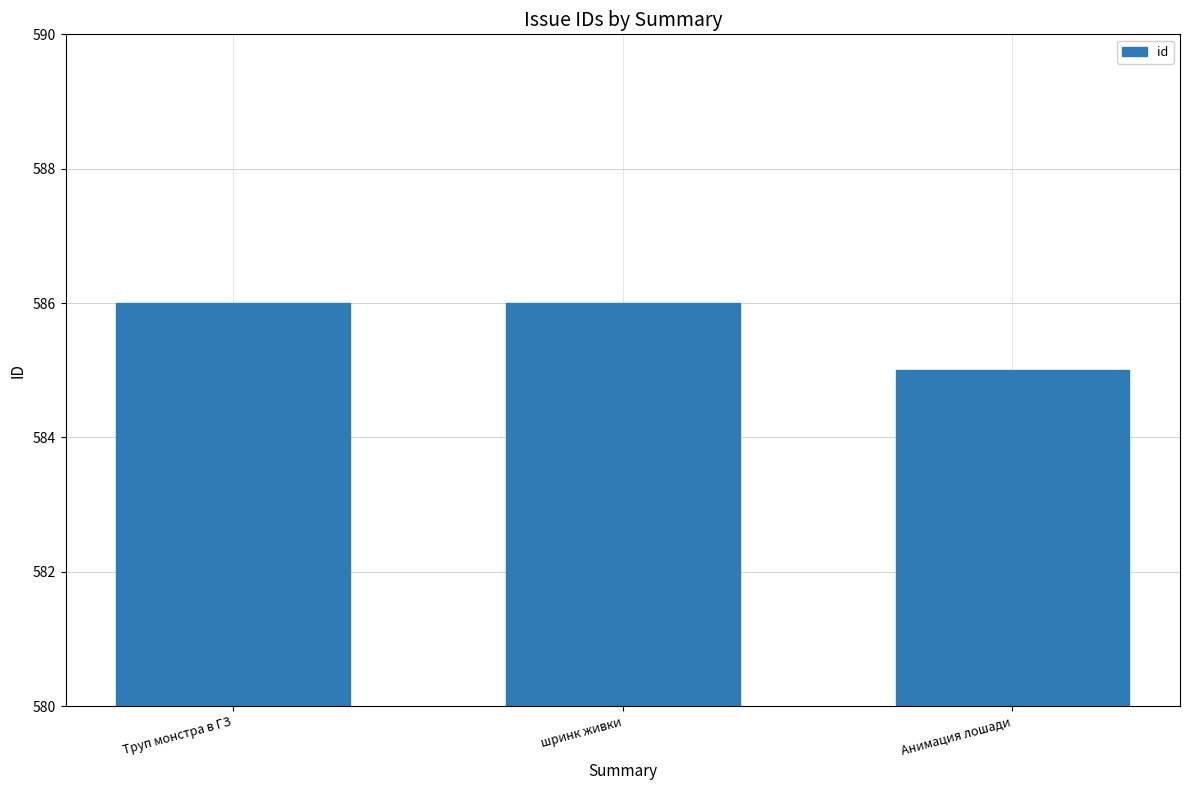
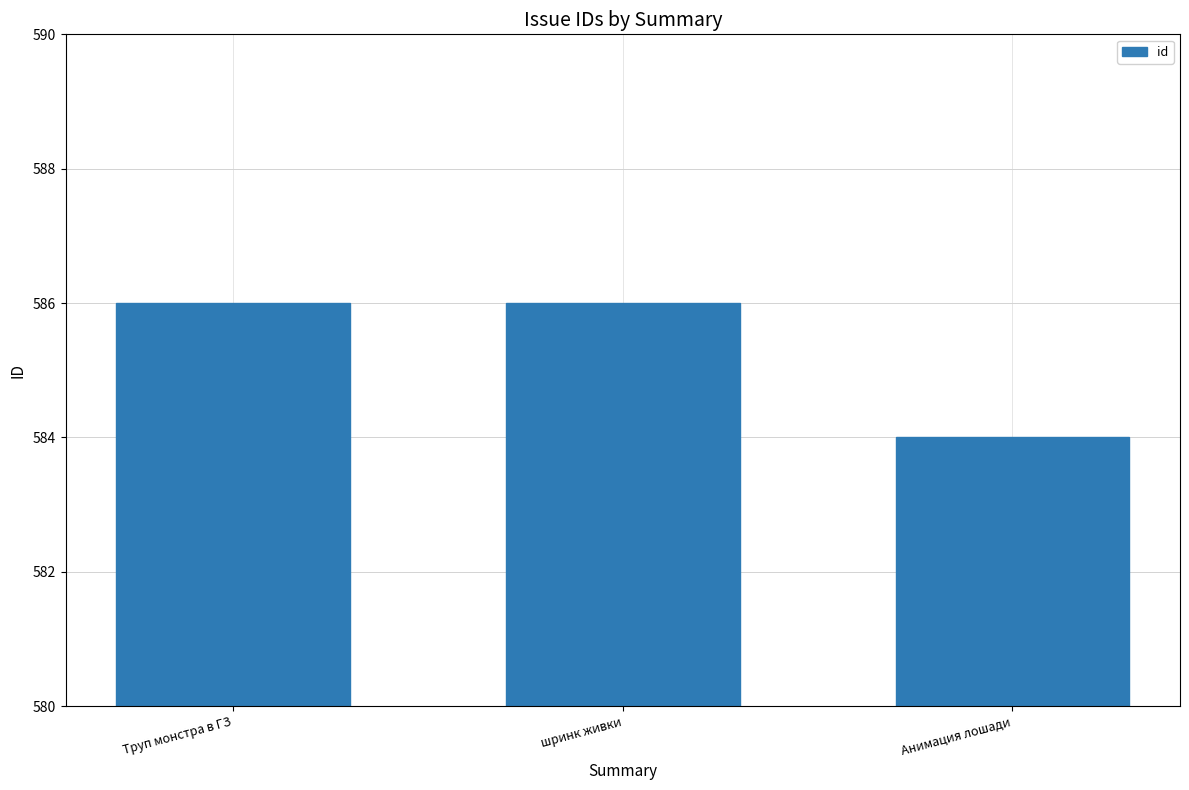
  {
    "Труп монстра в ГЗ": 586,
    "шринк живки": 586,
-   "Анимация лошади": 585
+   "Анимация лошади": 584
  }
